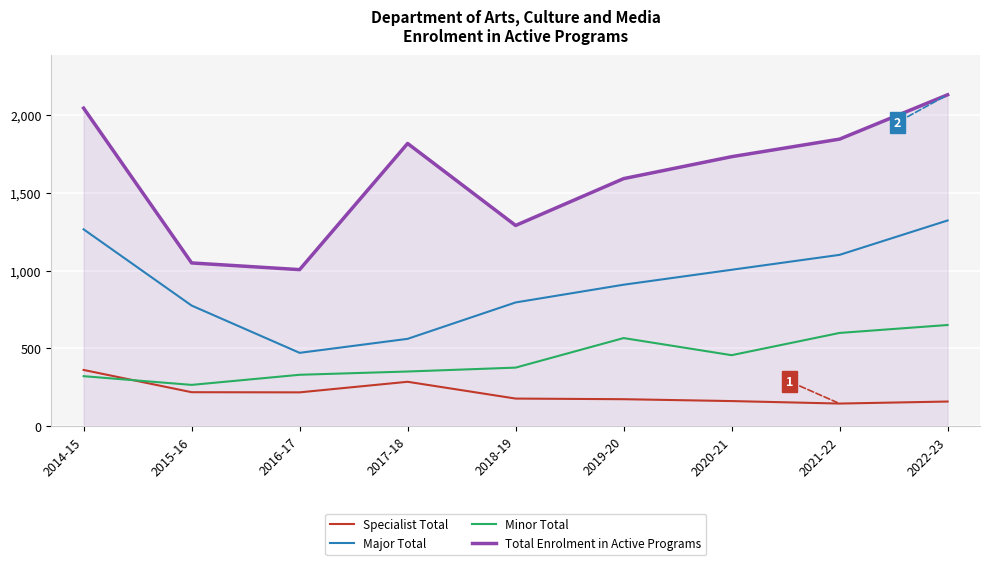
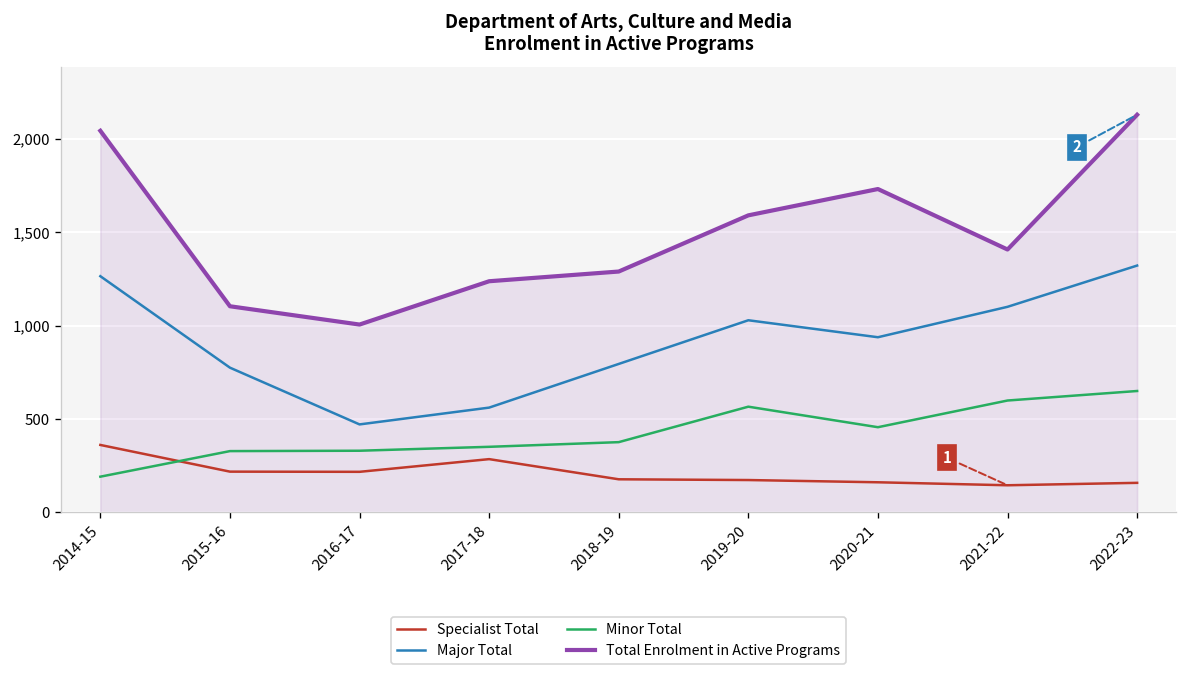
  {
    "Specialist Total": {
      "2014-15": "360",
      "2015-16": "220",
      "2016-17": "220",
      "2017-18": "290",
      "2018-19": "180",
      "2019-20": "170",
      "2020-21": "160",
      "2021-22": "150",
      "2022-23": "160"
    },
    "Major Total": {
      "2014-15": "1,270",
      "2015-16": "780",
      "2016-17": "470",
      "2017-18": "560",
      "2018-19": "800",
-     "2019-20": "910",
-     "2020-21": "1,010",
+     "2019-20": "1,030",
+     "2020-21": "940",
      "2021-22": "1,100",
      "2022-23": "1,320"
    },
    "Minor Total": {
-     "2014-15": "320",
-     "2015-16": "270",
+     "2014-15": "190",
+     "2015-16": "330",
      "2016-17": "330",
      "2017-18": "350",
      "2018-19": "380",
      "2019-20": "570",
      "2020-21": "460",
      "2021-22": "600",
      "2022-23": "650"
    },
    "Total Enrolment in Active Programs": {
      "2014-15": "2,040",
-     "2015-16": "1,050",
+     "2015-16": "1,100",
      "2016-17": "1,010",
-     "2017-18": "1,820",
+     "2017-18": "1,240",
      "2018-19": "1,290",
      "2019-20": "1,590",
      "2020-21": "1,730",
-     "2021-22": "1,850",
+     "2021-22": "1,410",
      "2022-23": "2,130"
    }
  }
